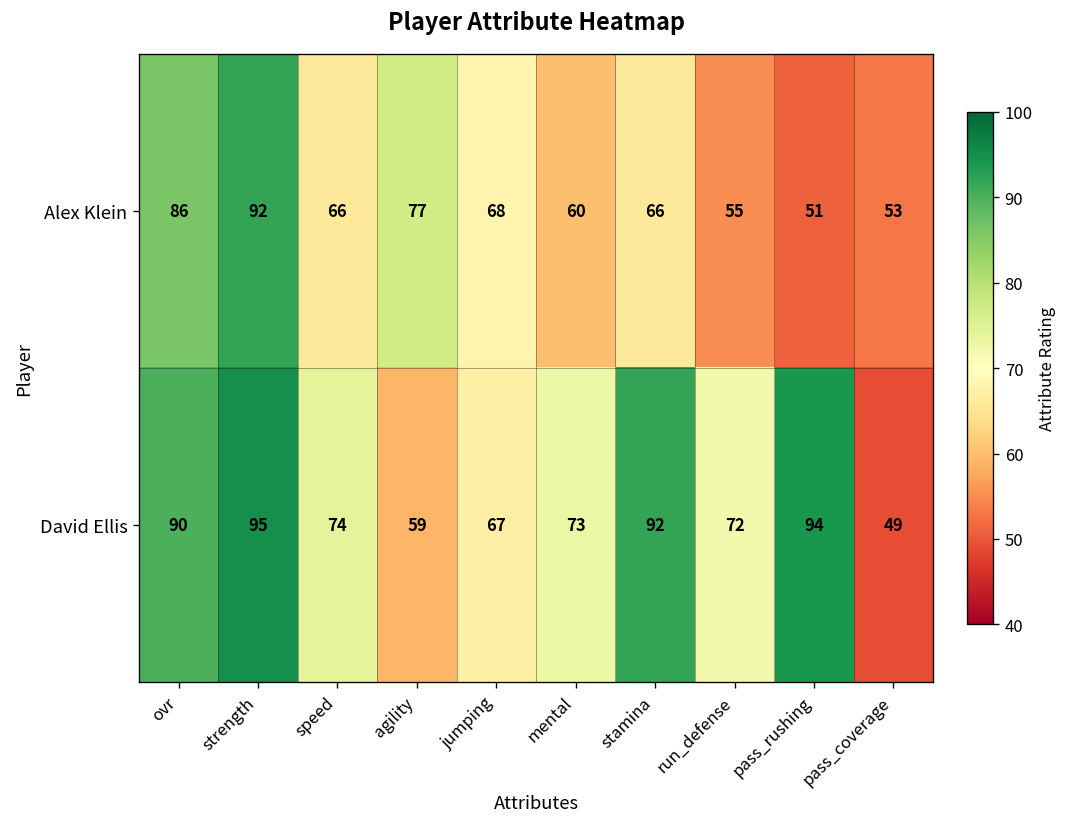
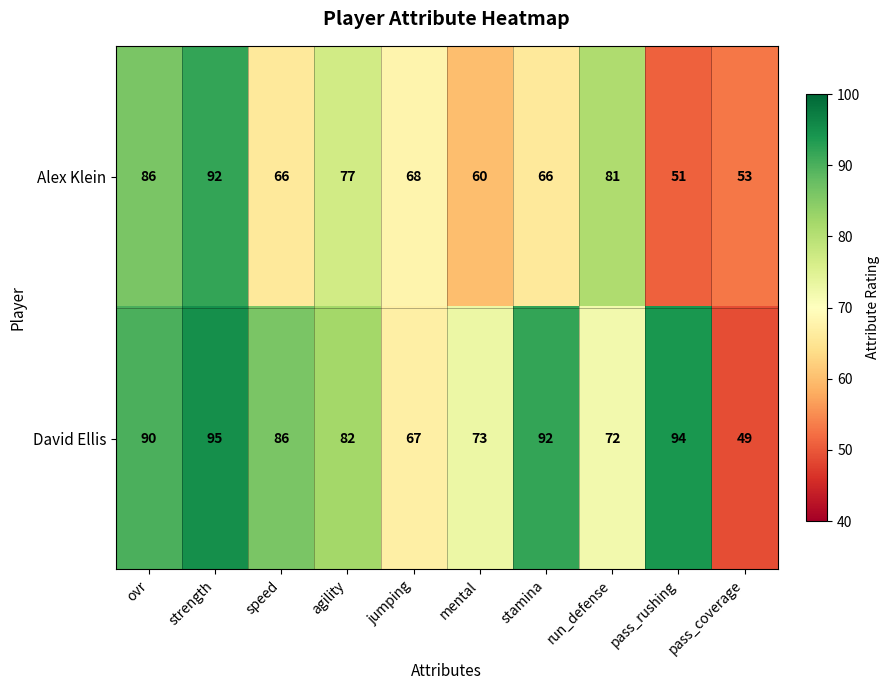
  {
    "Alex Klein": {
      "ovr": 86,
      "strength": 92,
      "speed": 66,
      "agility": 77,
      "jumping": 68,
      "mental": 60,
      "stamina": 66,
-     "run_defense": 55,
+     "run_defense": 81,
      "pass_rushing": 51,
      "pass_coverage": 53
    },
    "David Ellis": {
      "ovr": 90,
      "strength": 95,
-     "speed": 74,
-     "agility": 59,
+     "speed": 86,
+     "agility": 82,
      "jumping": 67,
      "mental": 73,
      "stamina": 92,
      "run_defense": 72,
      "pass_rushing": 94,
      "pass_coverage": 49
    }
  }
